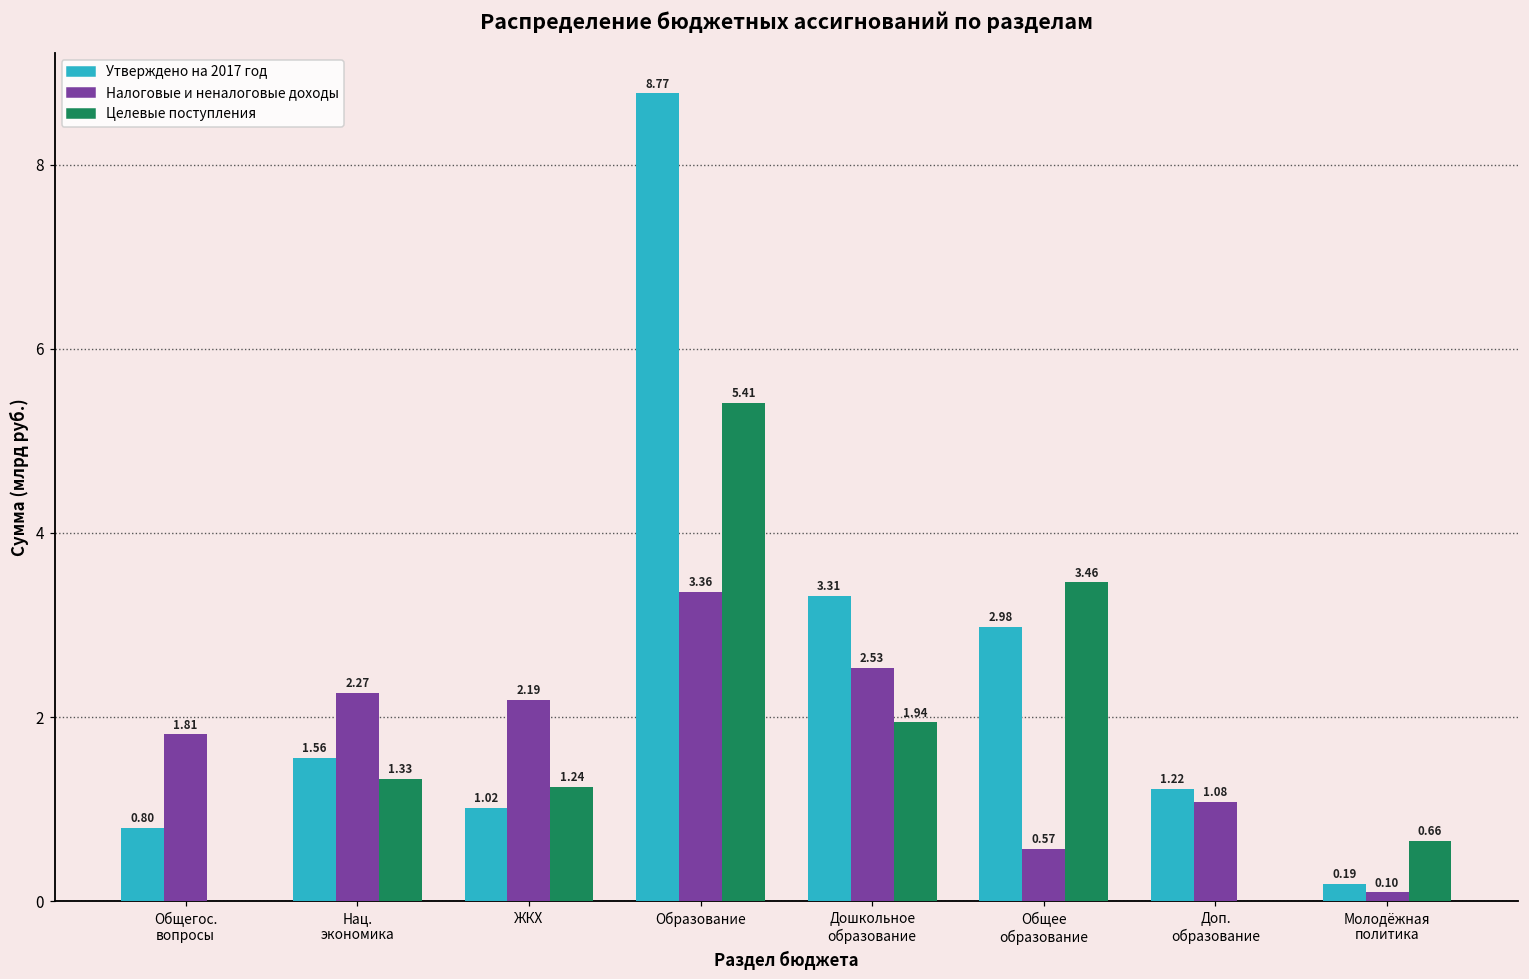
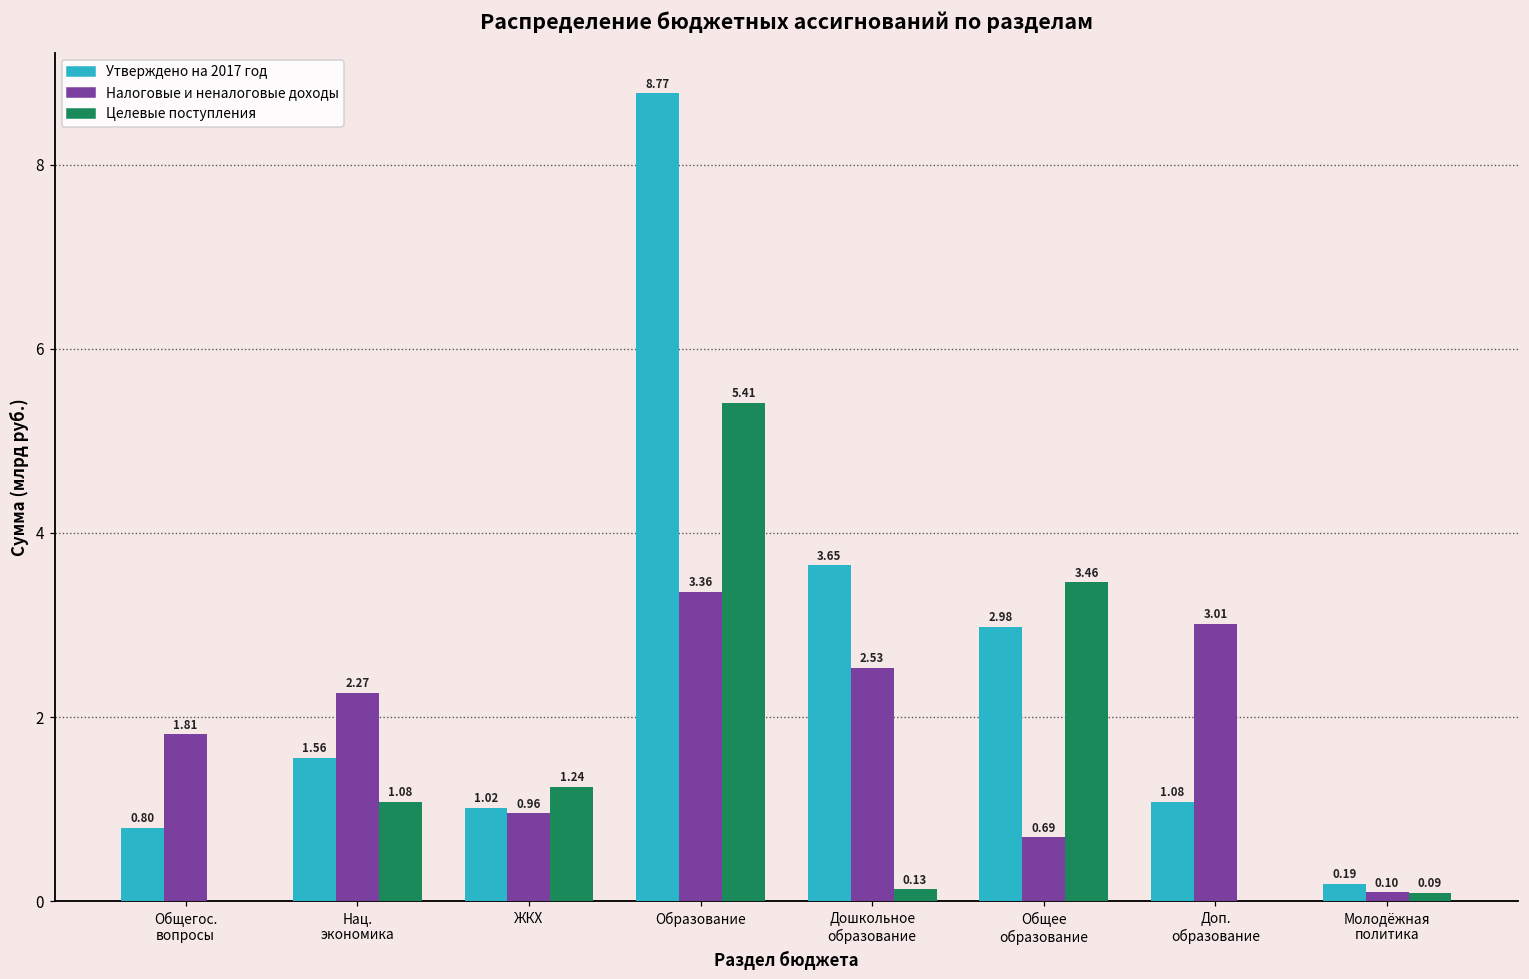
  {
    "Утверждено на 2017 год": {
      "Общегос. вопросы": 0.80,
      "Нац. экономика": 1.56,
      "ЖКХ": 1.02,
      "Образование": 8.77,
-     "Дошкольное образование": 3.31,
+     "Дошкольное образование": 3.65,
      "Общее образование": 2.98,
-     "Доп. образование": 1.22,
+     "Доп. образование": 1.08,
      "Молодёжная политика": 0.19
    },
    "Налоговые и неналоговые доходы": {
      "Общегос. вопросы": 1.81,
      "Нац. экономика": 2.27,
-     "ЖКХ": 2.19,
+     "ЖКХ": 0.96,
      "Образование": 3.36,
      "Дошкольное образование": 2.53,
-     "Общее образование": 0.57,
-     "Доп. образование": 1.08,
+     "Общее образование": 0.69,
+     "Доп. образование": 3.01,
      "Молодёжная политика": 0.10
    },
    "Целевые поступления": {
-     "Нац. экономика": 1.33,
+     "Нац. экономика": 1.08,
      "ЖКХ": 1.24,
      "Образование": 5.41,
-     "Дошкольное образование": 1.94,
+     "Дошкольное образование": 0.13,
      "Общее образование": 3.46,
-     "Молодёжная политика": 0.66
+     "Молодёжная политика": 0.09
    }
  }
